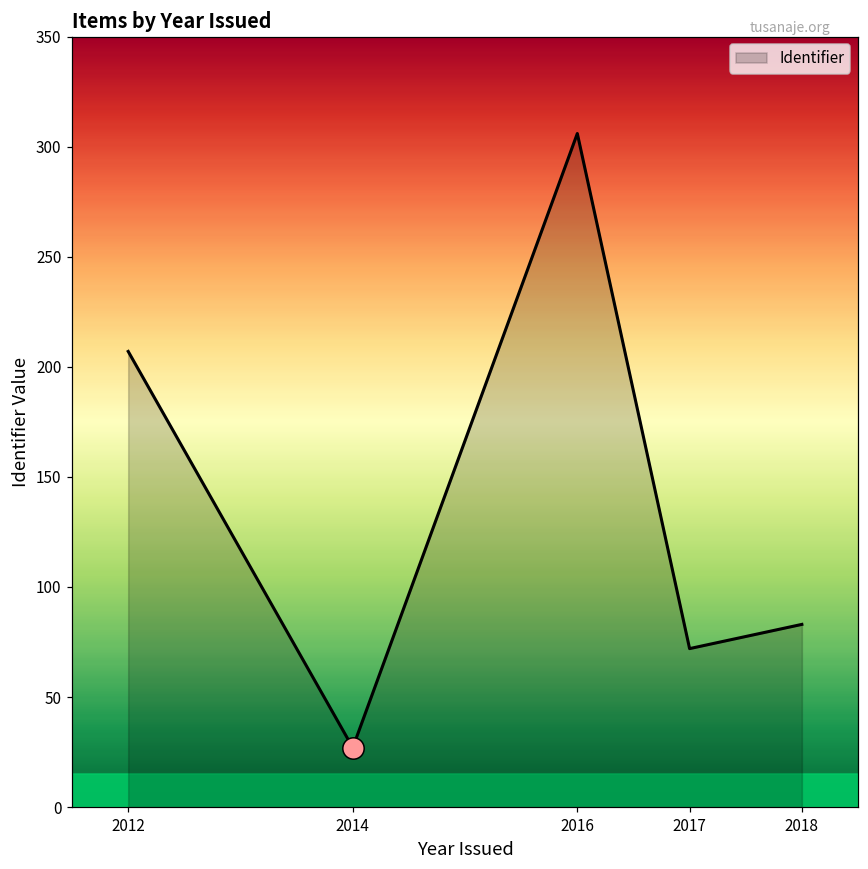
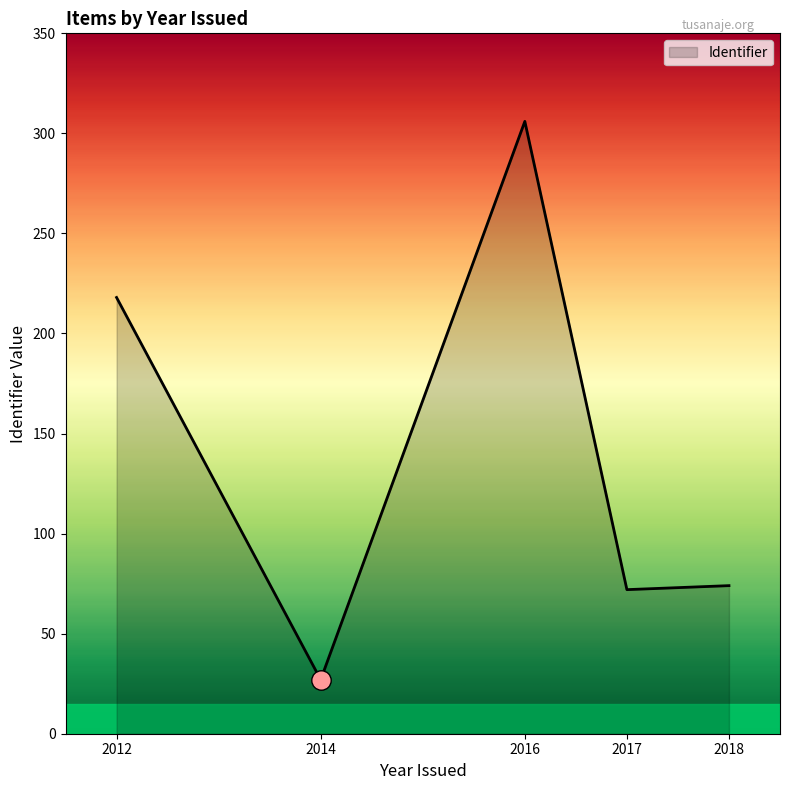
  {
    "Identifier": {
-     "2012": 207,
+     "2012": 218,
      "2016": 306,
      "2017": 72,
-     "2018": 83
+     "2018": 74
    }
  }
